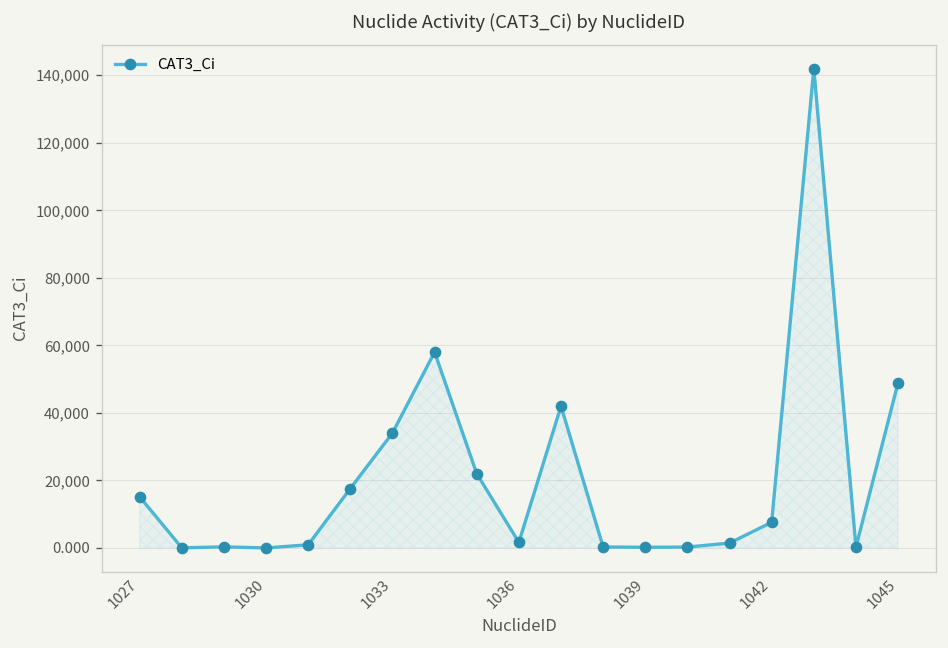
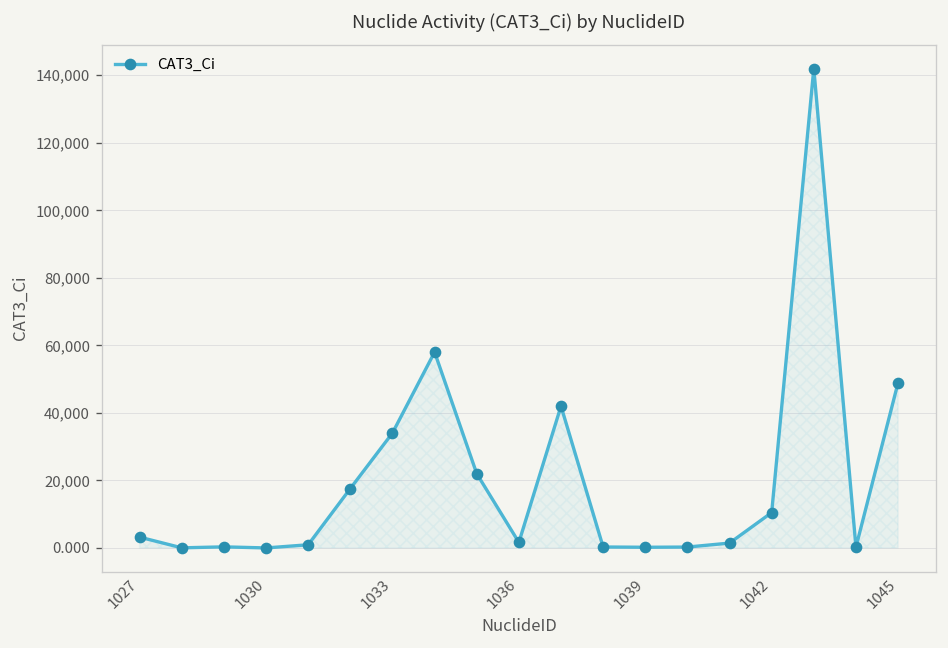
  {
-   "1027": "15,000",
+   "1027": "3,000",
    "1030": "0",
    "1033": "34,000",
    "1036": "2,000",
    "1039": "0",
-   "1042": "8,000",
+   "1042": "10,000",
    "1045": "49,000"
  }
